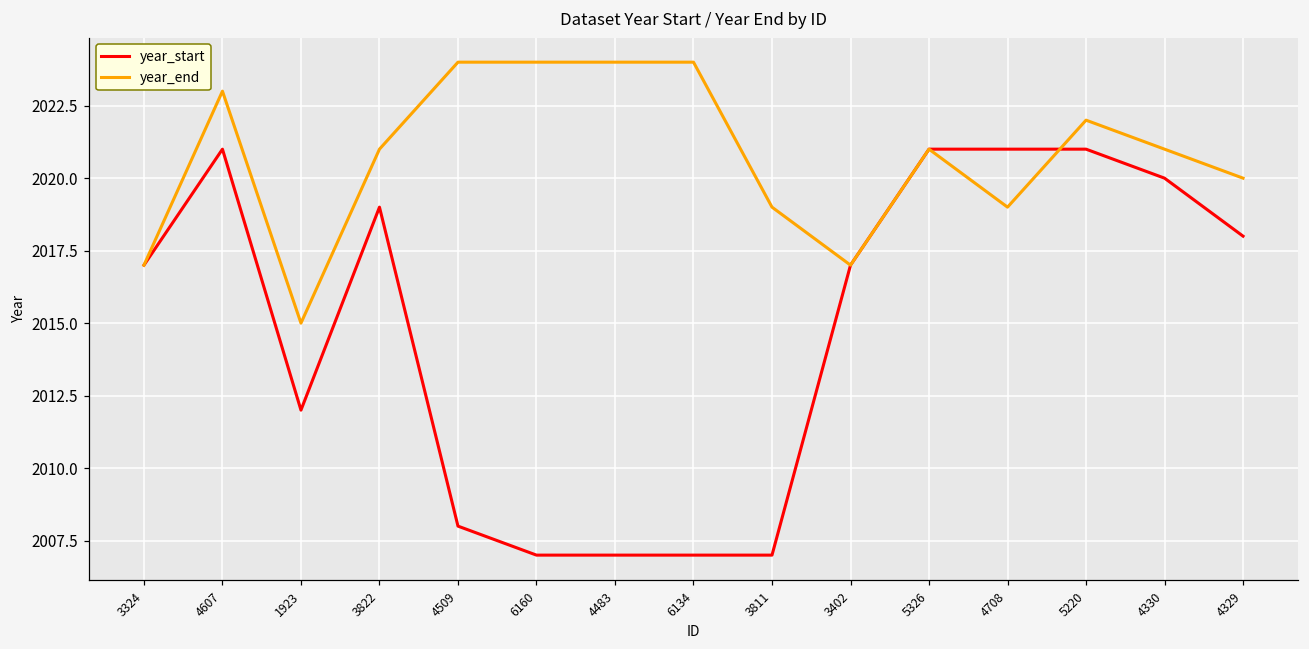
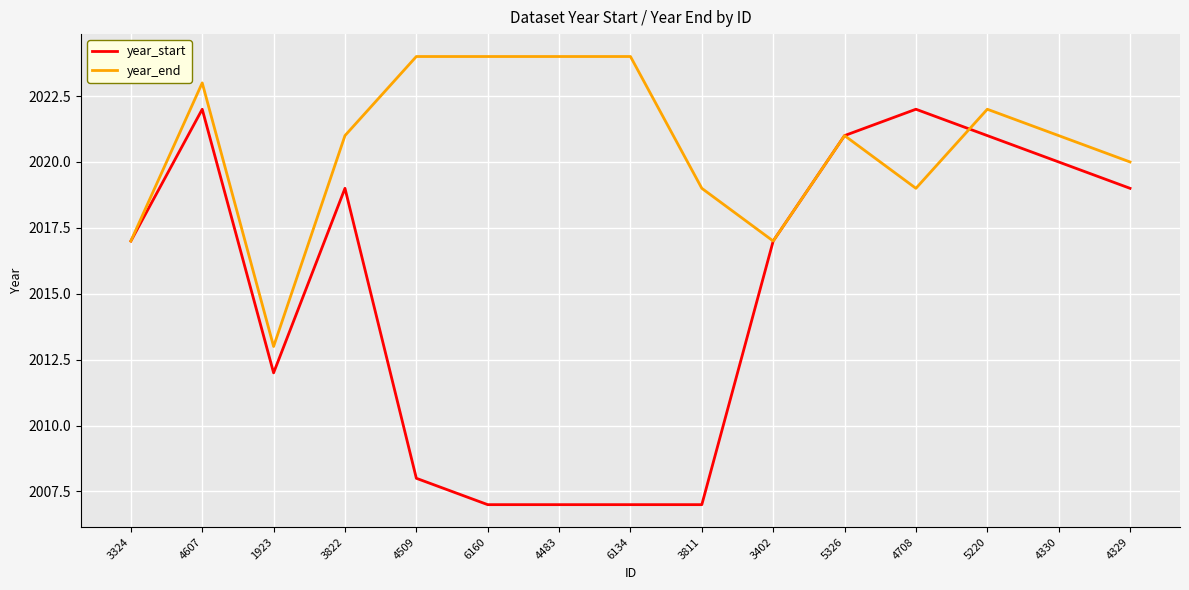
  {
    "year_start": {
-     "4607": 2021,
+     "4607": 2022,
      "1923": 2012,
      "3822": 2019,
      "4509": 2008,
      "6160": 2007,
      "4483": 2007,
      "6134": 2007,
      "3811": 2007,
-     "4708": 2021,
+     "4708": 2022,
      "5220": 2021,
      "4330": 2020,
-     "4329": 2018
+     "4329": 2019
    },
    "year_end": {
      "4607": 2023,
-     "1923": 2015,
+     "1923": 2013,
      "3822": 2021,
      "4509": 2024,
      "6160": 2024,
      "4483": 2024,
      "6134": 2024,
      "3811": 2019,
      "4708": 2019,
      "5220": 2022,
      "4330": 2021,
      "4329": 2020
    }
  }
